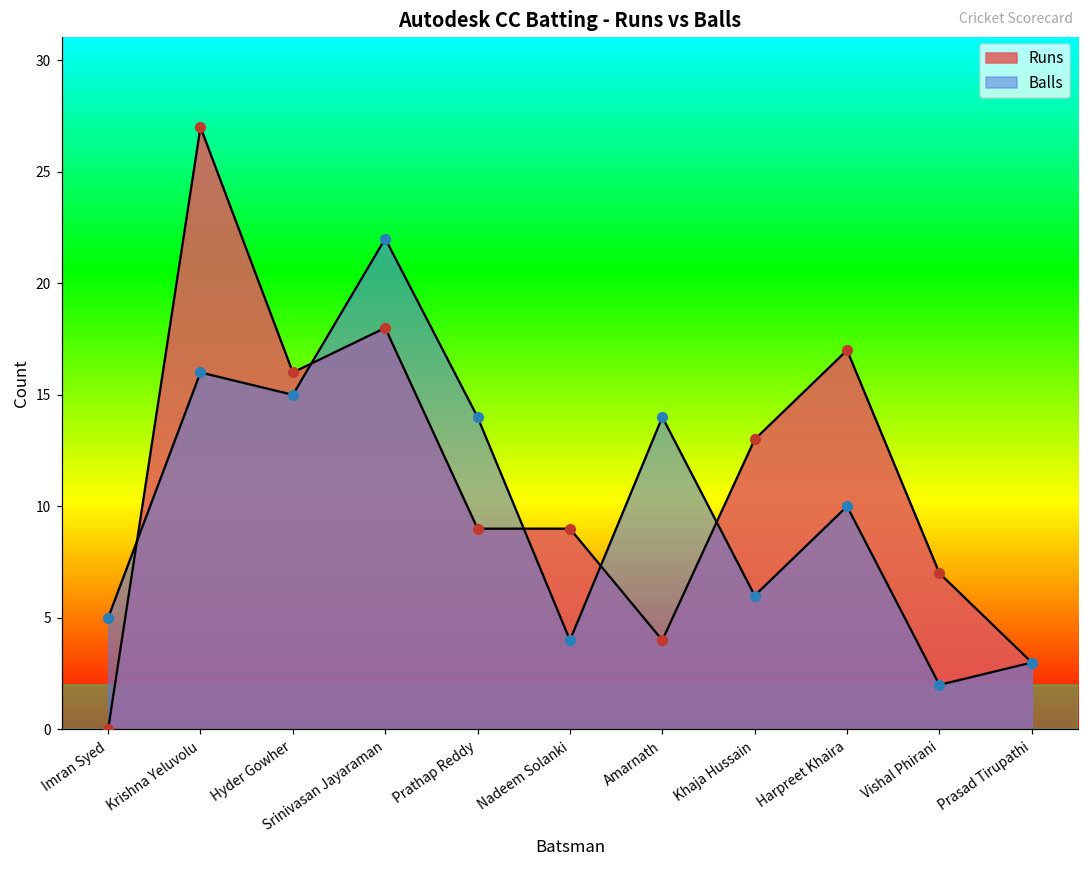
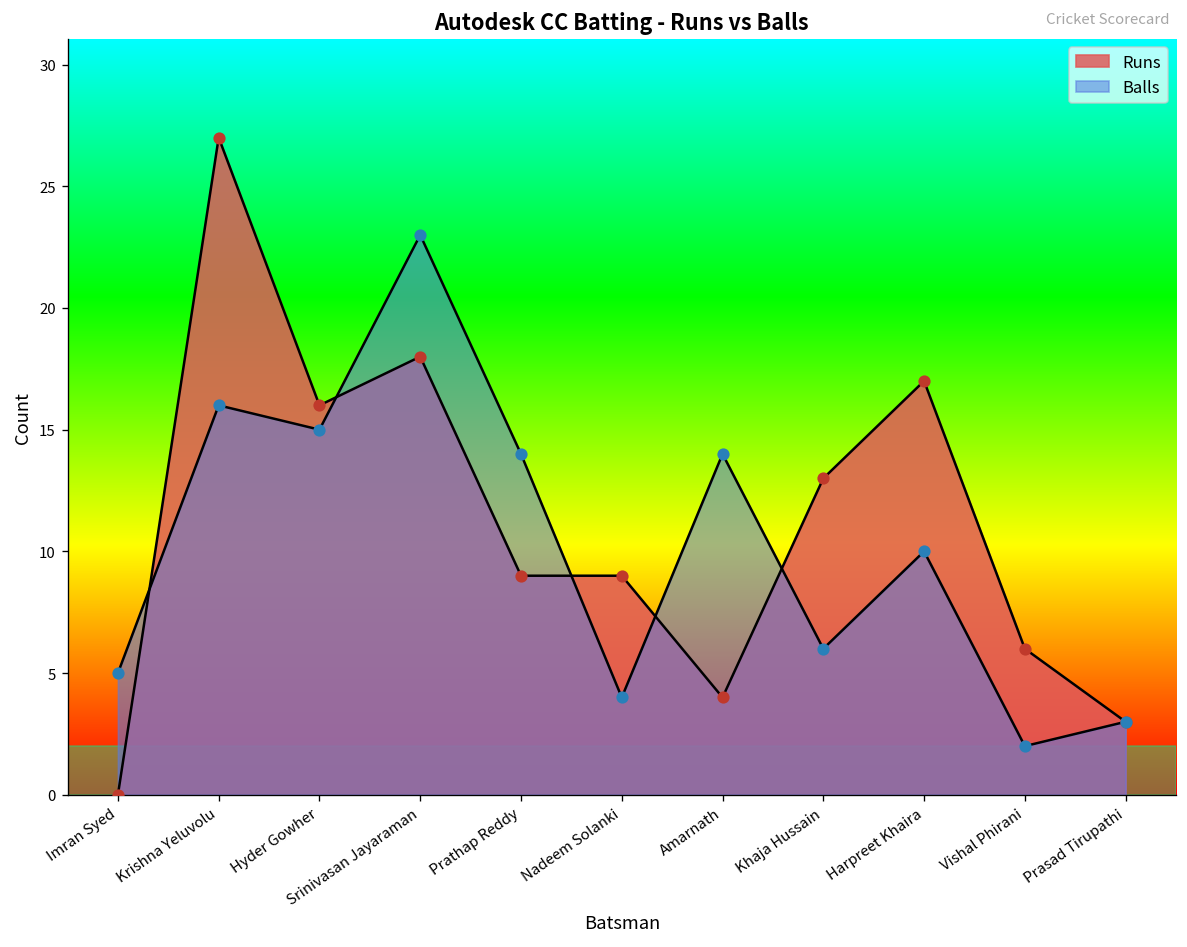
  {
    "Runs": {
      "Krishna Yeluvolu": 27,
      "Hyder Gowher": 16,
      "Srinivasan Jayaraman": 18,
      "Prathap Reddy": 9,
      "Nadeem Solanki": 9,
      "Amarnath": 4,
      "Khaja Hussain": 13,
      "Harpreet Khaira": 17,
-     "Vishal Phirani": 7
+     "Vishal Phirani": 6
    },
    "Balls": {
      "Imran Syed": 5,
      "Krishna Yeluvolu": 16,
      "Hyder Gowher": 15,
-     "Srinivasan Jayaraman": 22,
+     "Srinivasan Jayaraman": 23,
      "Prathap Reddy": 14,
      "Nadeem Solanki": 4,
      "Amarnath": 14,
      "Khaja Hussain": 6,
      "Harpreet Khaira": 10
    }
  }
